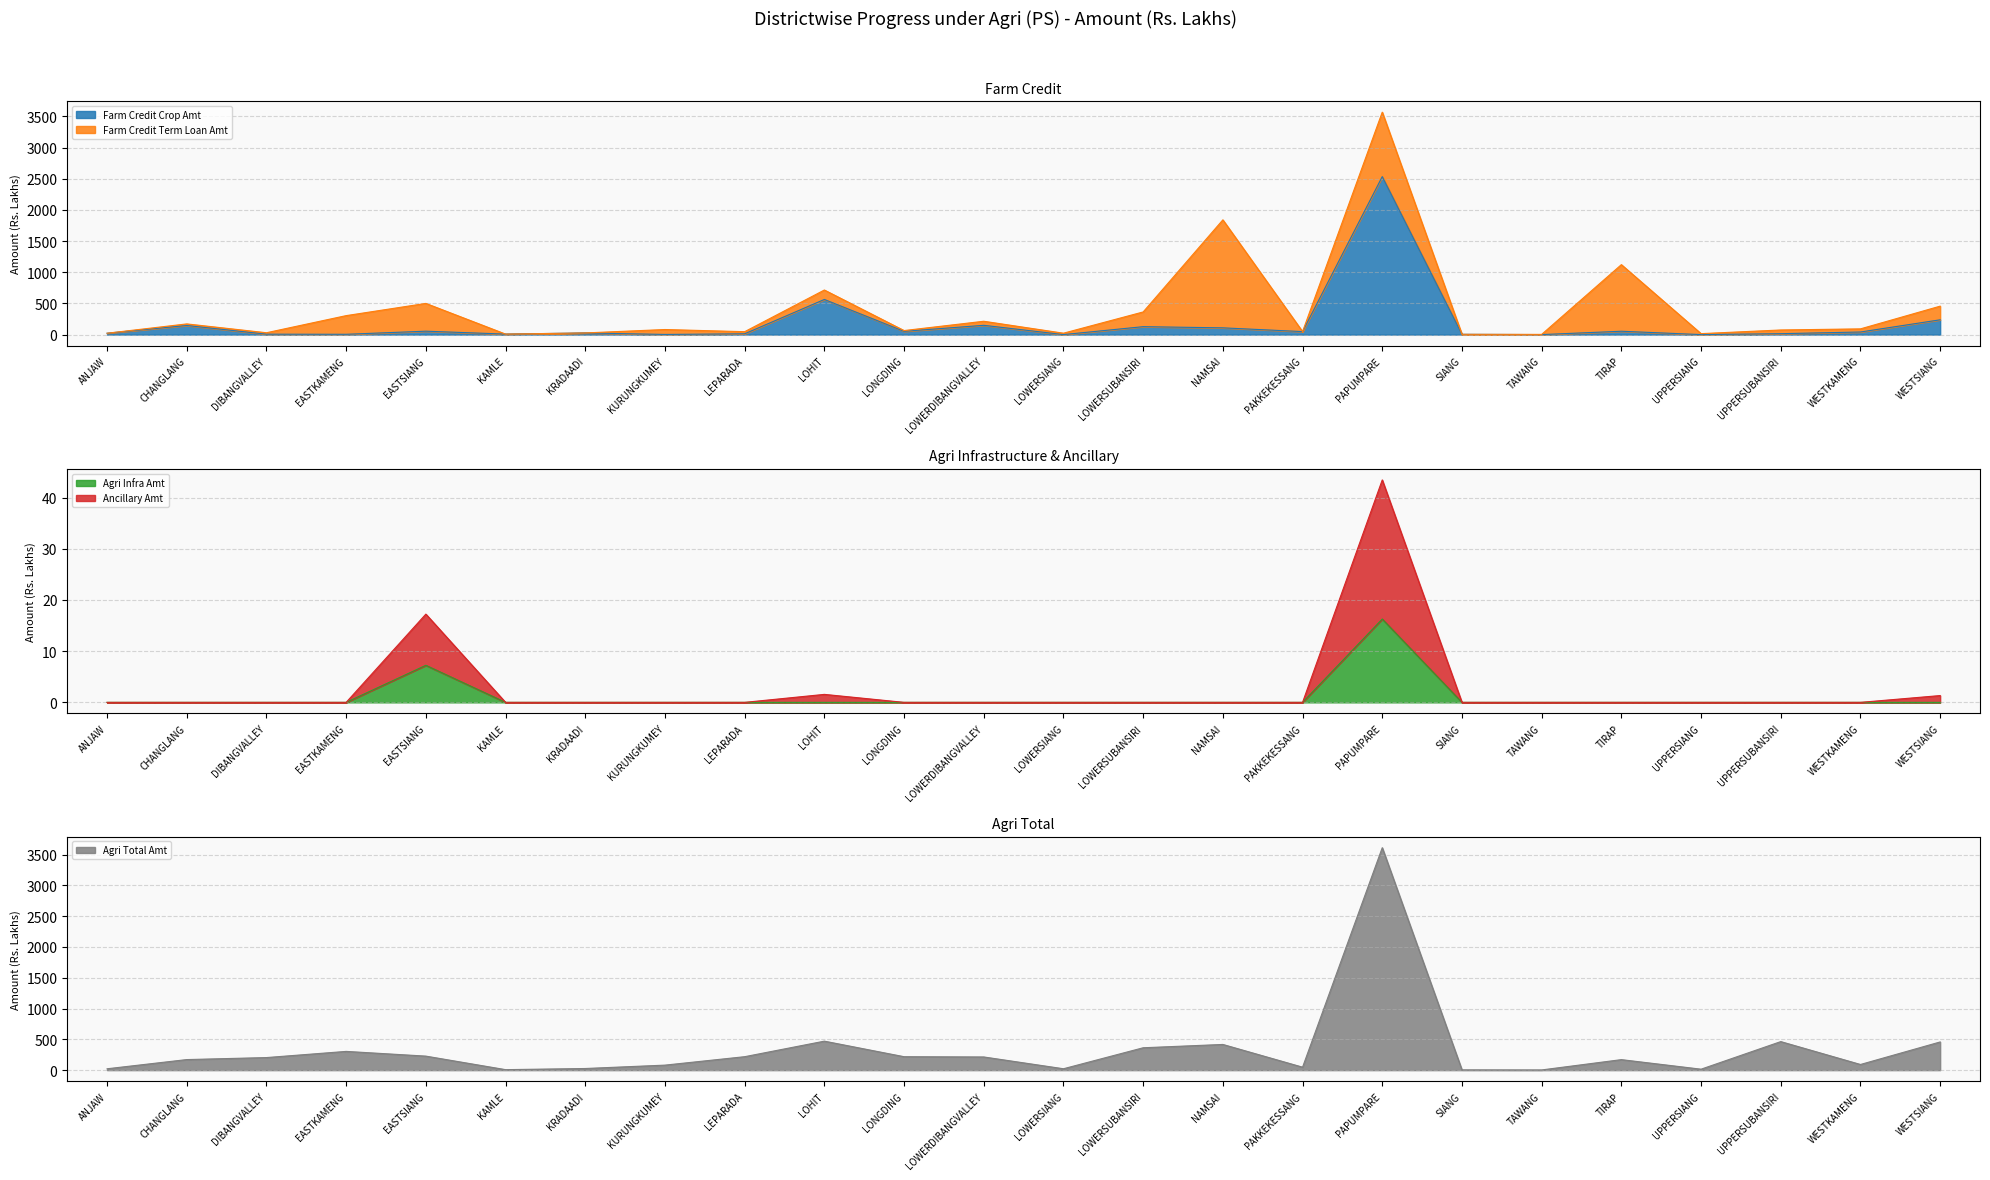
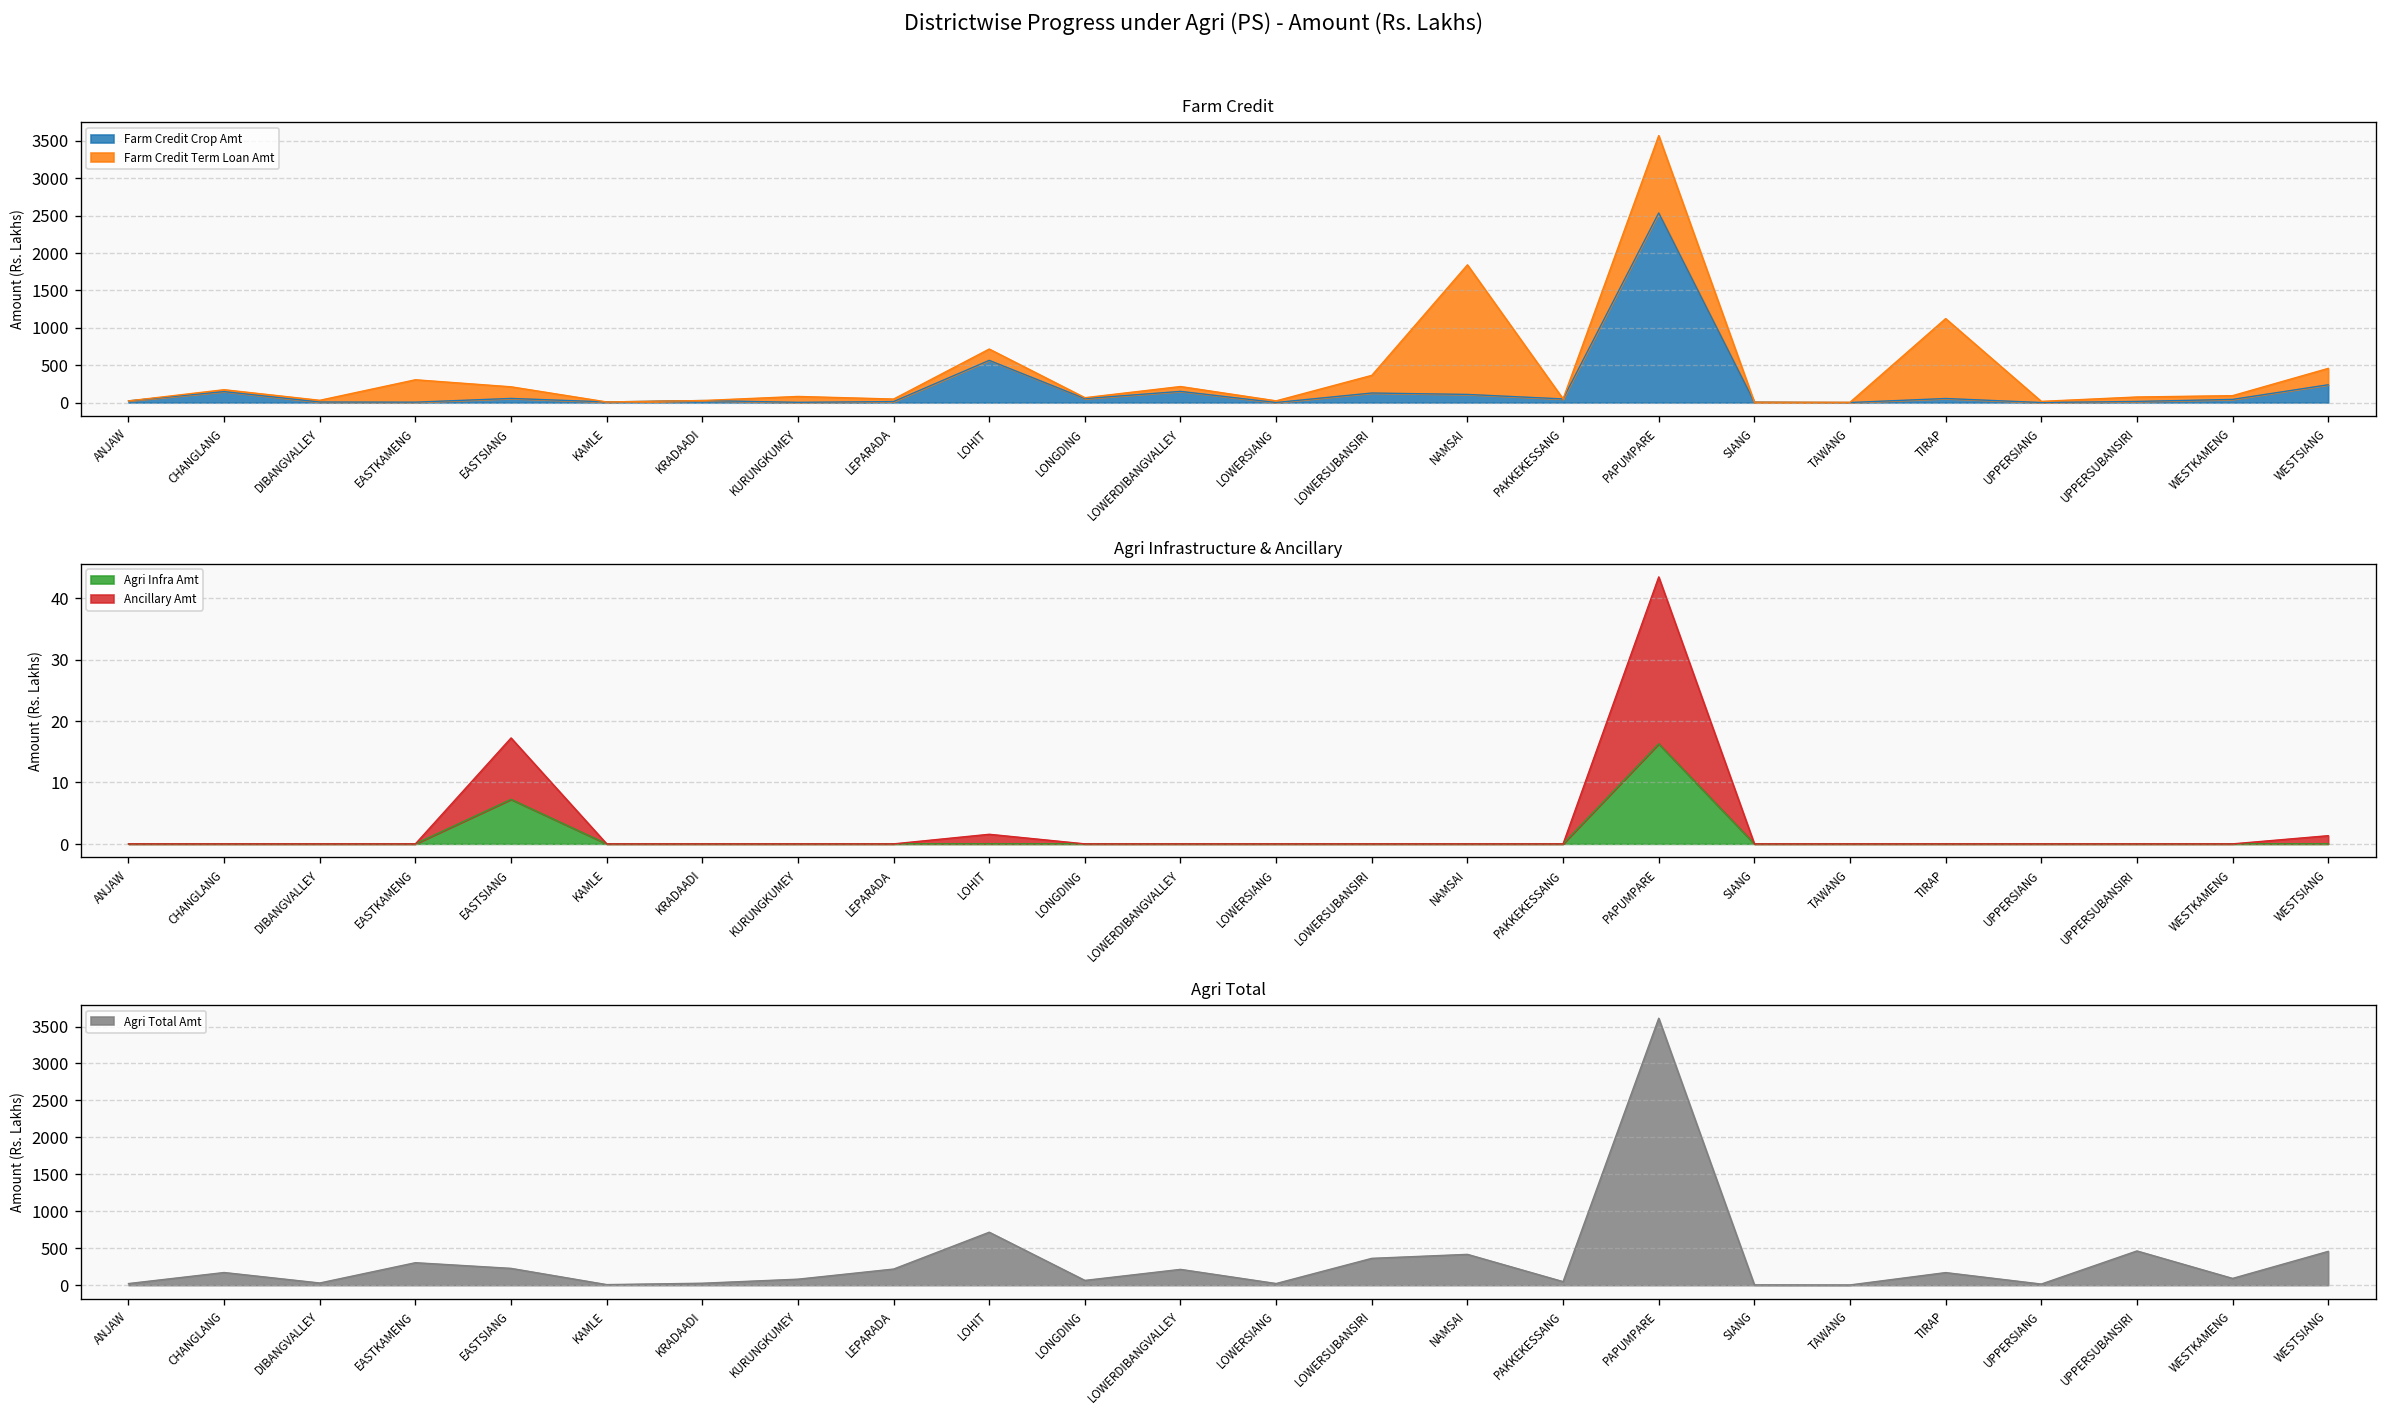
  {
    "Farm Credit": {
      "Farm Credit Crop Amt": {
        "EASTKAMENG": 0,
        "EASTSIANG": 100,
        "KURUNGKUMEY": 0,
        "LOHIT": 600,
        "LOWERDIBANGVALLEY": 100,
        "LOWERSUBANSIRI": 100,
        "NAMSAI": 100,
        "PAPUMPARE": 2500,
        "TIRAP": 100,
        "UPPERSUBANSIRI": 0,
        "WESTKAMENG": 0,
        "WESTSIANG": 200
      },
      "Farm Credit Term Loan Amt": {
        "EASTKAMENG": 300,
-       "EASTSIANG": 400,
+       "EASTSIANG": 200,
        "KURUNGKUMEY": 100,
        "LOHIT": 200,
        "LOWERDIBANGVALLEY": 100,
        "LOWERSUBANSIRI": 200,
        "NAMSAI": 1700,
        "PAPUMPARE": 1000,
        "TIRAP": 1100,
        "UPPERSUBANSIRI": 100,
        "WESTKAMENG": 100,
        "WESTSIANG": 200
      }
    },
    "Agri Infrastructure & Ancillary": {
      "Agri Infra Amt": {
        "EASTSIANG": 7,
        "LOHIT": 0,
        "PAPUMPARE": 16,
        "WESTSIANG": 0
      },
      "Ancillary Amt": {
        "LOHIT": 2,
        "WESTSIANG": 1
      }
    },
    "Agri Total": {
      "ANJAW": 0,
      "CHANGLANG": 200,
-     "DIBANGVALLEY": 200,
+     "DIBANGVALLEY": 0,
      "EASTKAMENG": 300,
      "EASTSIANG": 200,
      "KAMLE": 0,
      "KRADAADI": 0,
      "KURUNGKUMEY": 100,
      "LEPARADA": 200,
-     "LOHIT": 500,
-     "LONGDING": 200,
+     "LOHIT": 700,
+     "LONGDING": 100,
      "LOWERDIBANGVALLEY": 200,
      "LOWERSIANG": 0,
      "LOWERSUBANSIRI": 400,
      "NAMSAI": 400,
      "PAKKEKESSANG": 0,
      "PAPUMPARE": 3600,
      "SIANG": 0,
      "TAWANG": 0,
      "TIRAP": 200,
      "UPPERSIANG": 0,
      "UPPERSUBANSIRI": 500,
      "WESTKAMENG": 100,
      "WESTSIANG": 500
    }
  }
